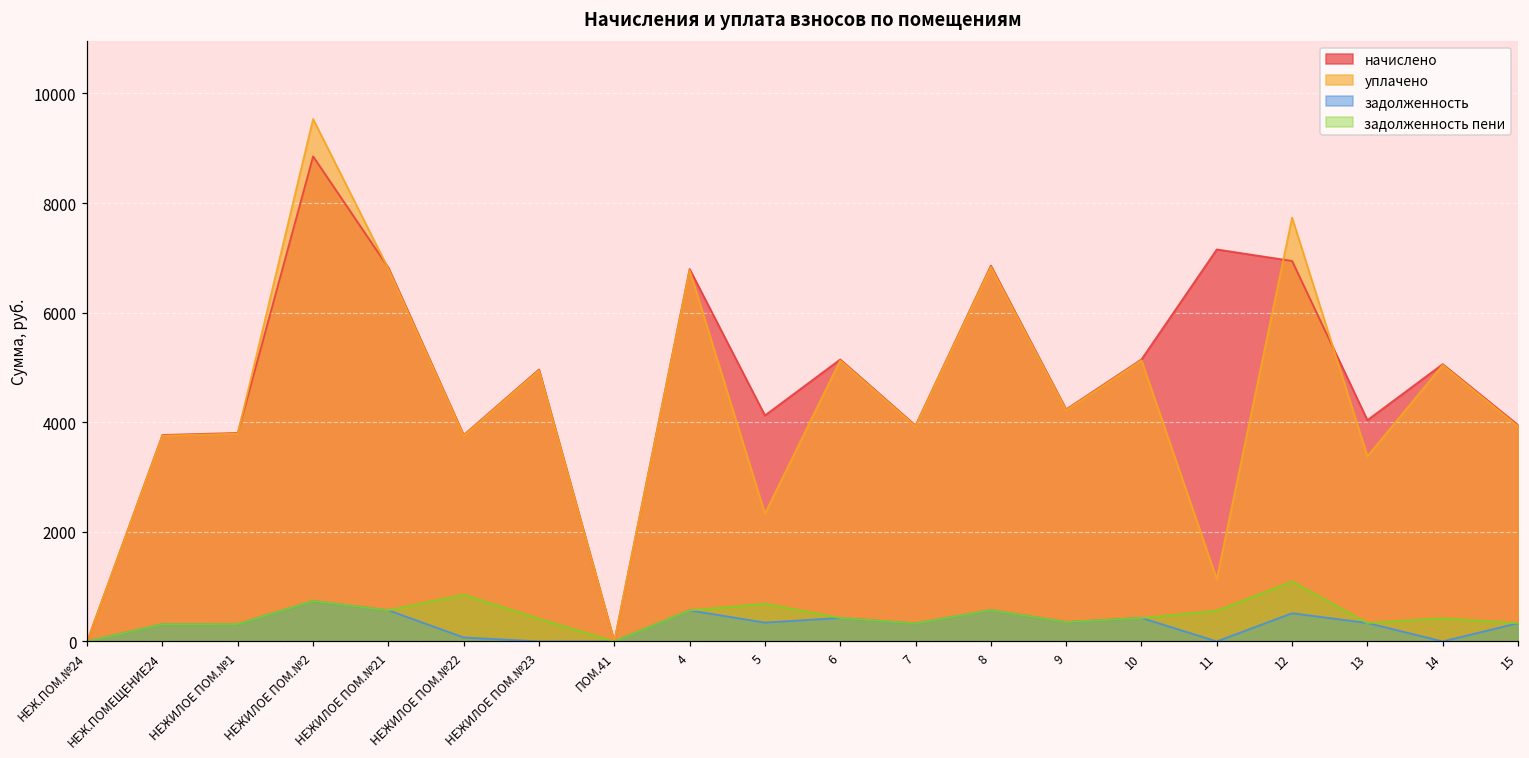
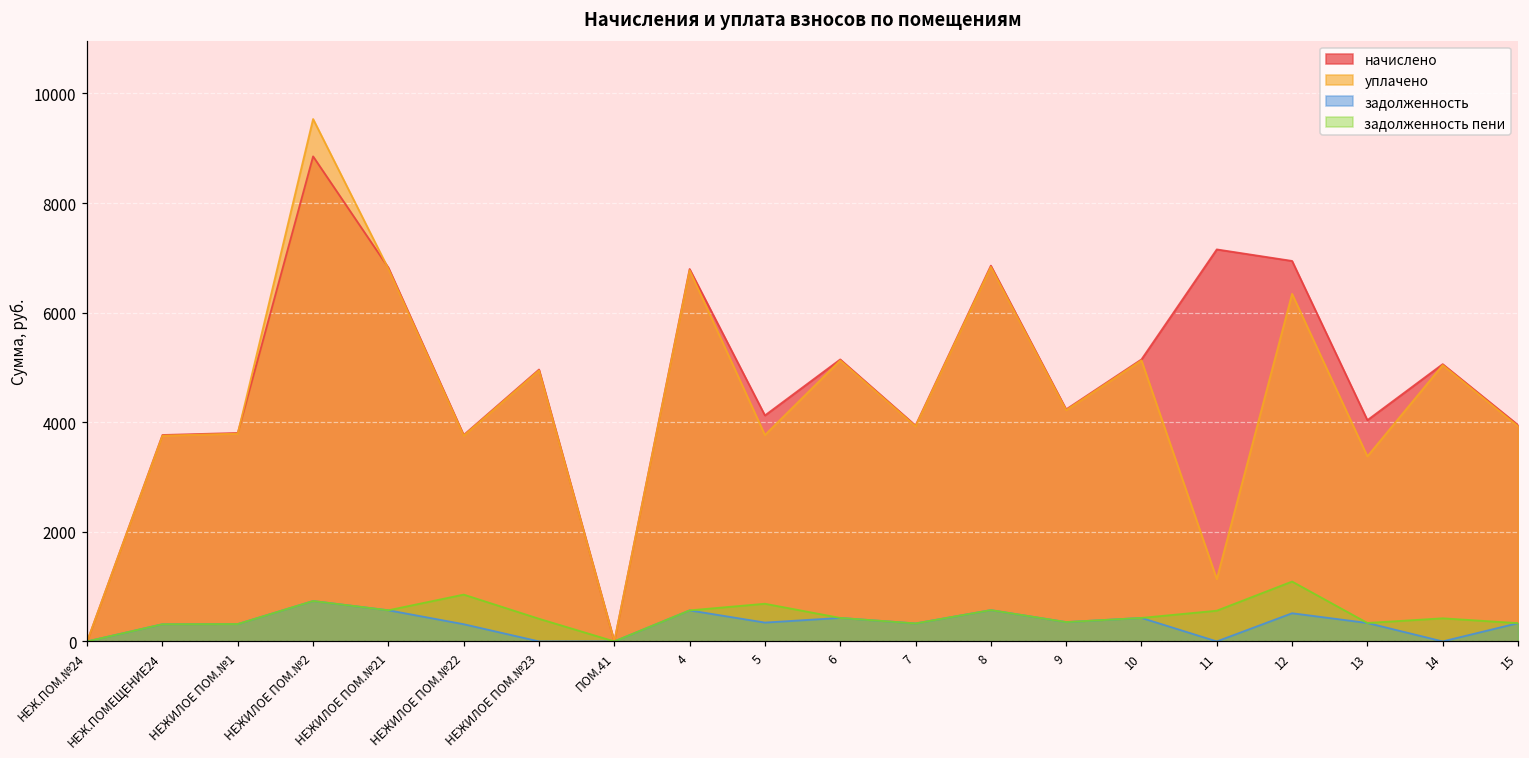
  {
    "начислено": {
      "НЕЖИЛОЕ ПОМ.№2": 8900,
      "5": 4100,
      "11": 7200,
      "12": 6900,
      "13": 4000
    },
    "уплачено": {
      "НЕЖИЛОЕ ПОМ.№2": 9500,
-     "5": 2300,
+     "5": 3800,
      "11": 1100,
-     "12": 7700,
+     "12": 6300,
      "13": 3400
    },
    "задолженность": {
-     "НЕЖИЛОЕ ПОМ.№22": 100,
+     "НЕЖИЛОЕ ПОМ.№22": 300,
      "НЕЖИЛОЕ ПОМ.№23": 0,
      "5": 300,
      "11": 0,
      "12": 500,
      "14": 0
    },
    "задолженность пени": {
      "НЕЖИЛОЕ ПОМ.№22": 900,
      "НЕЖИЛОЕ ПОМ.№23": 400,
      "5": 700,
      "11": 600,
      "12": 1100,
      "14": 400
    }
  }
